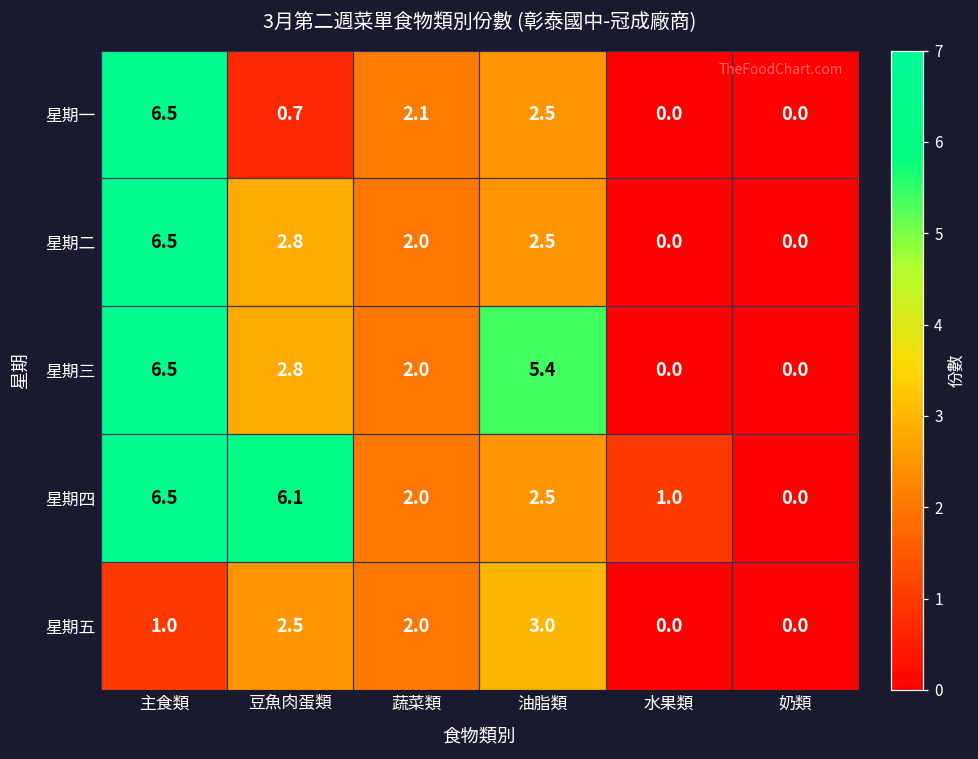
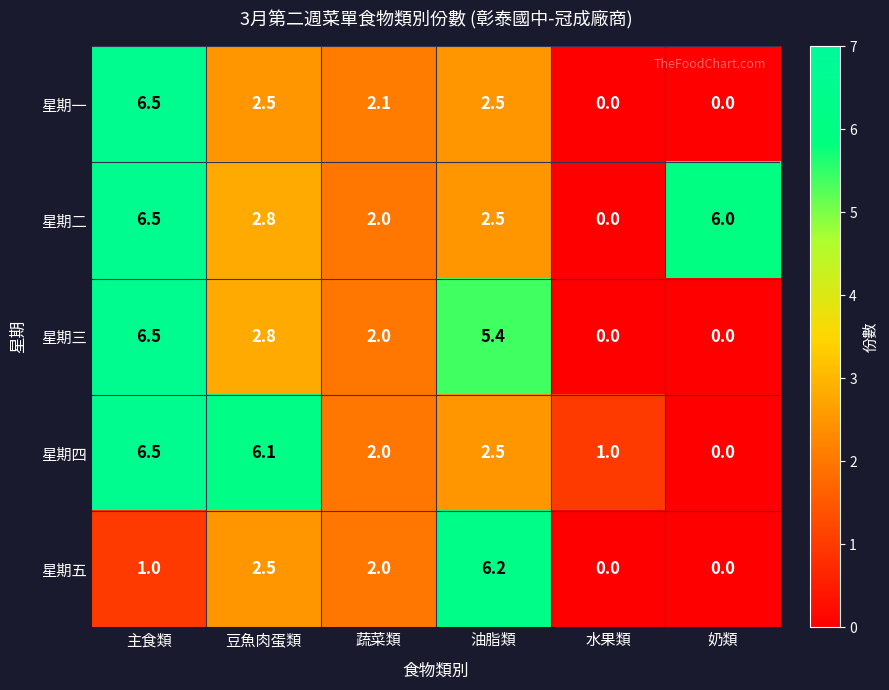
  {
    "星期一": {
      "主食類": 6.5,
-     "豆魚肉蛋類": 0.7,
+     "豆魚肉蛋類": 2.5,
      "蔬菜類": 2.1,
      "油脂類": 2.5,
      "水果類": 0.0
    },
    "星期二": {
      "主食類": 6.5,
      "豆魚肉蛋類": 2.8,
      "蔬菜類": 2.0,
      "油脂類": 2.5,
      "水果類": 0.0,
-     "奶類": 0.0
+     "奶類": 6.0
    },
    "星期三": {
      "主食類": 6.5,
      "豆魚肉蛋類": 2.8,
      "蔬菜類": 2.0,
      "油脂類": 5.4,
      "水果類": 0.0,
      "奶類": 0.0
    },
    "星期四": {
      "主食類": 6.5,
      "豆魚肉蛋類": 6.1,
      "蔬菜類": 2.0,
      "油脂類": 2.5,
      "水果類": 1.0,
      "奶類": 0.0
    },
    "星期五": {
      "主食類": 1.0,
      "豆魚肉蛋類": 2.5,
      "蔬菜類": 2.0,
-     "油脂類": 3.0,
+     "油脂類": 6.2,
      "水果類": 0.0,
      "奶類": 0.0
    }
  }
